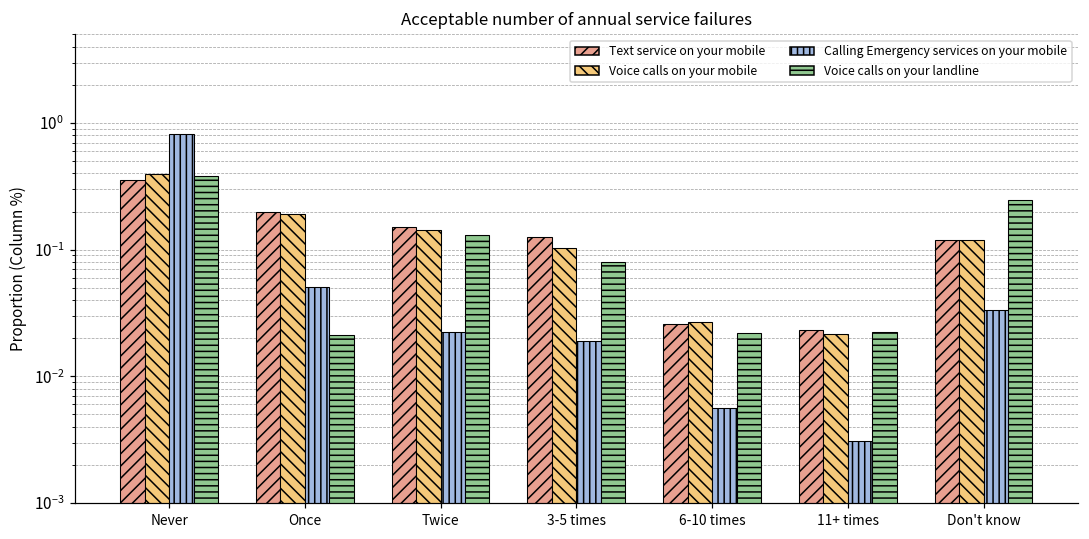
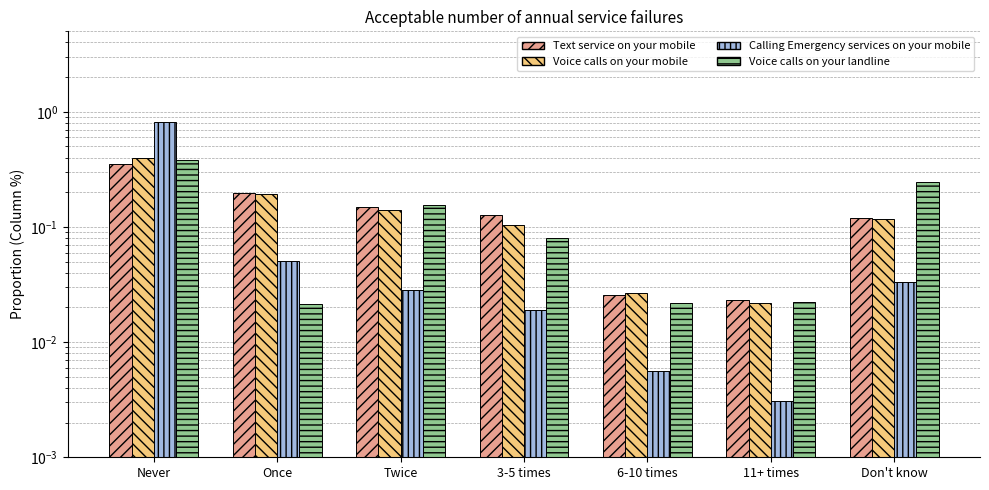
  {
    "Calling Emergency services on your mobile": {
      "Never": 0.8,
      "Once": 0.05,
-     "Twice": 0.022,
+     "Twice": 0.029,
      "3-5 times": 0.019,
      "6-10 times": 0.006,
      "11+ times": 0.003,
      "Don't know": 0.033
    },
    "Voice calls on your landline": {
      "Never": 0.38,
      "Once": 0.021,
-     "Twice": 0.13,
+     "Twice": 0.16,
      "3-5 times": 0.08,
      "6-10 times": 0.022,
      "11+ times": 0.023,
      "Don't know": 0.25
    }
  }
